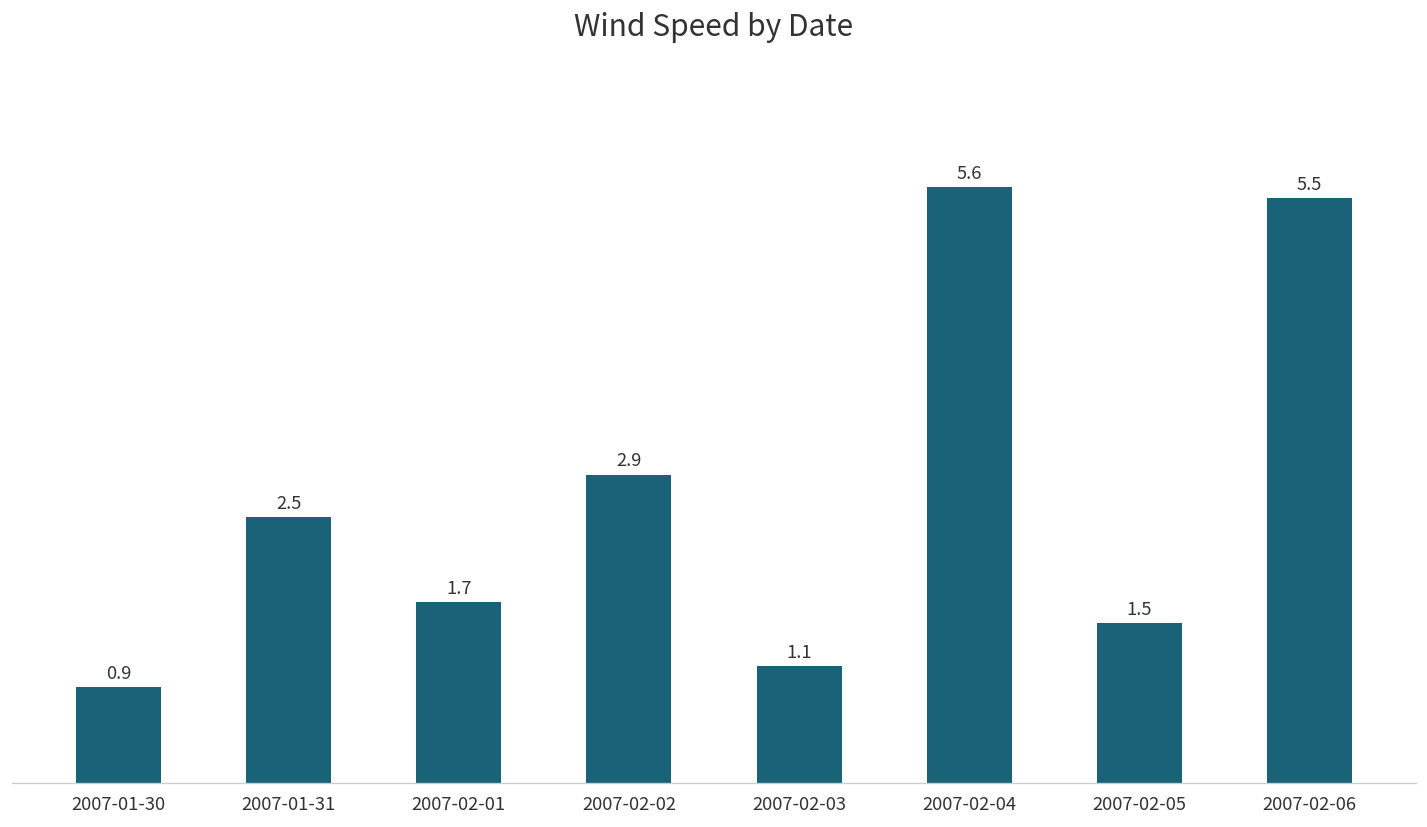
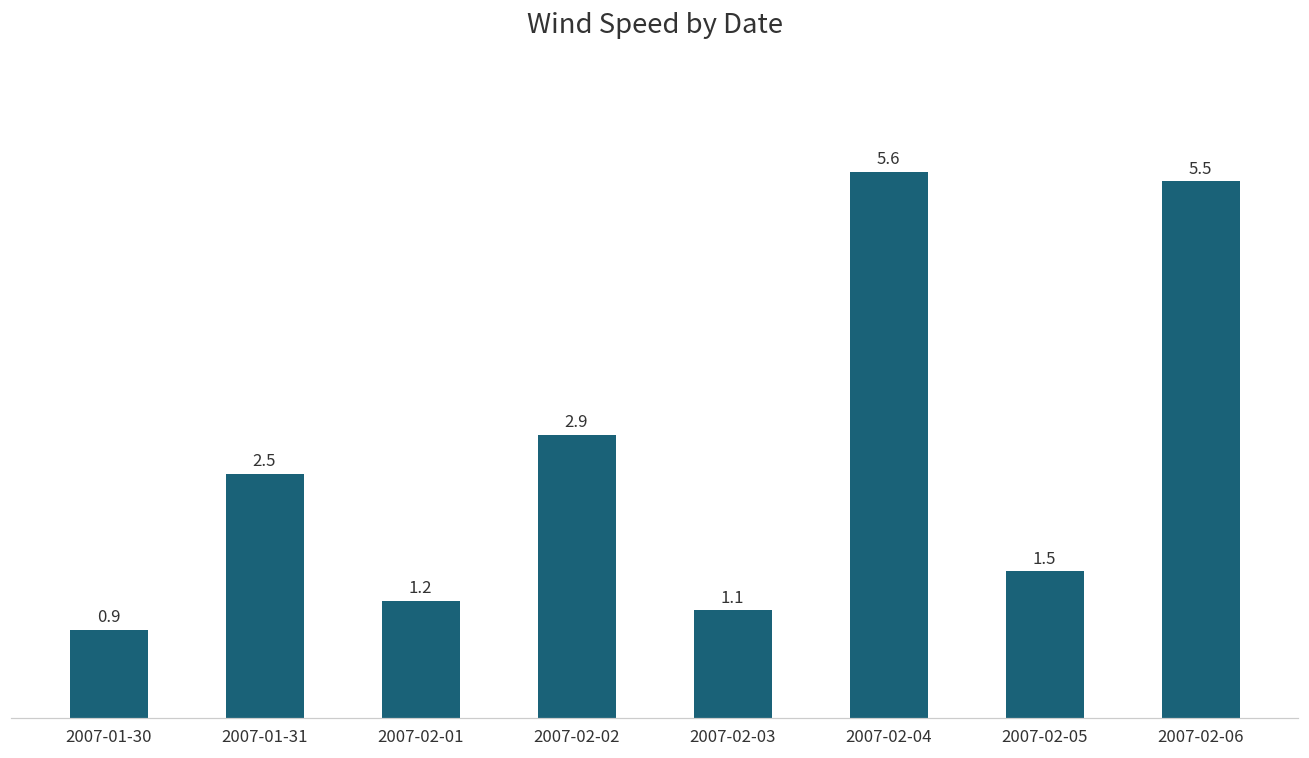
  {
    "2007-01-30": 0.9,
    "2007-01-31": 2.5,
-   "2007-02-01": 1.7,
+   "2007-02-01": 1.2,
    "2007-02-02": 2.9,
    "2007-02-03": 1.1,
    "2007-02-04": 5.6,
    "2007-02-05": 1.5,
    "2007-02-06": 5.5
  }
